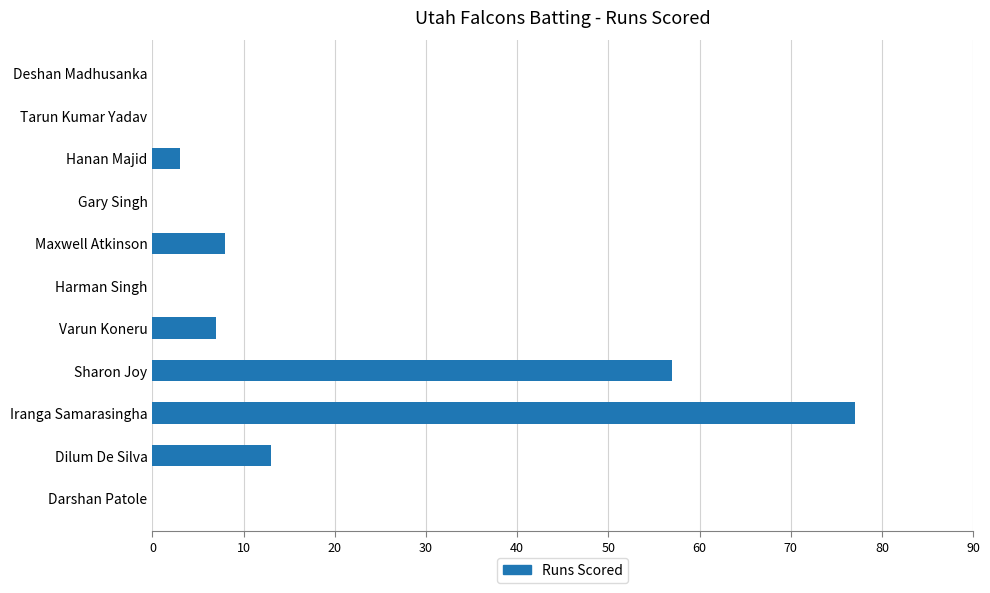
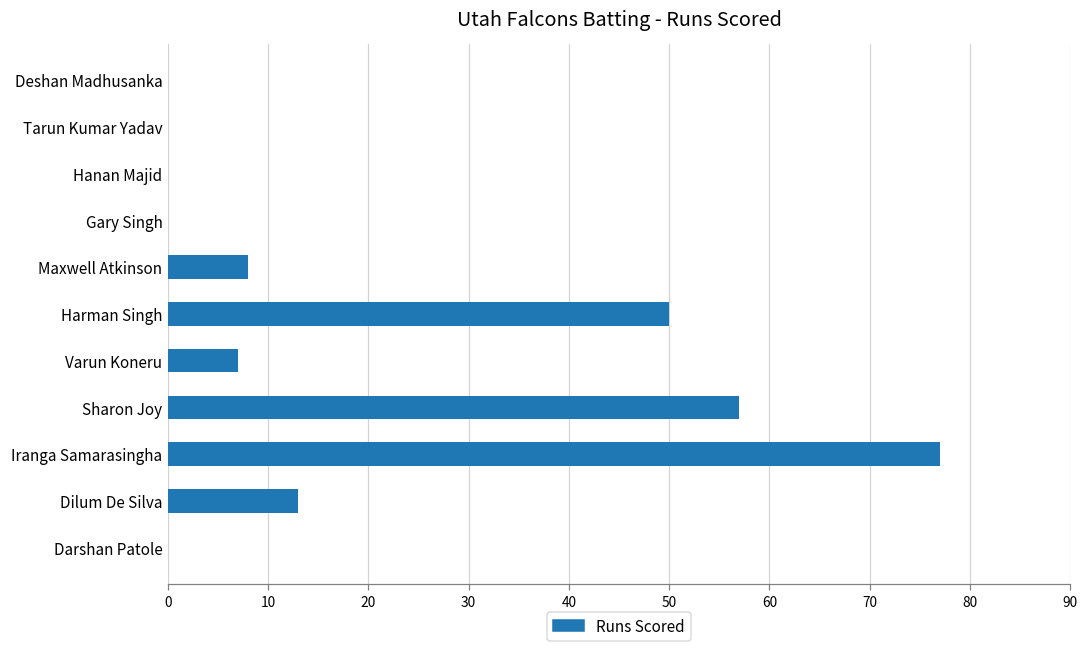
  {
    "Deshan Madhusanka": 0,
    "Tarun Kumar Yadav": 0,
-   "Hanan Majid": 3,
+   "Hanan Majid": 0,
    "Gary Singh": 0,
    "Maxwell Atkinson": 8,
-   "Harman Singh": 0,
+   "Harman Singh": 50,
    "Varun Koneru": 7,
    "Sharon Joy": 57,
    "Iranga Samarasingha": 77,
    "Dilum De Silva": 13,
    "Darshan Patole": 0
  }
